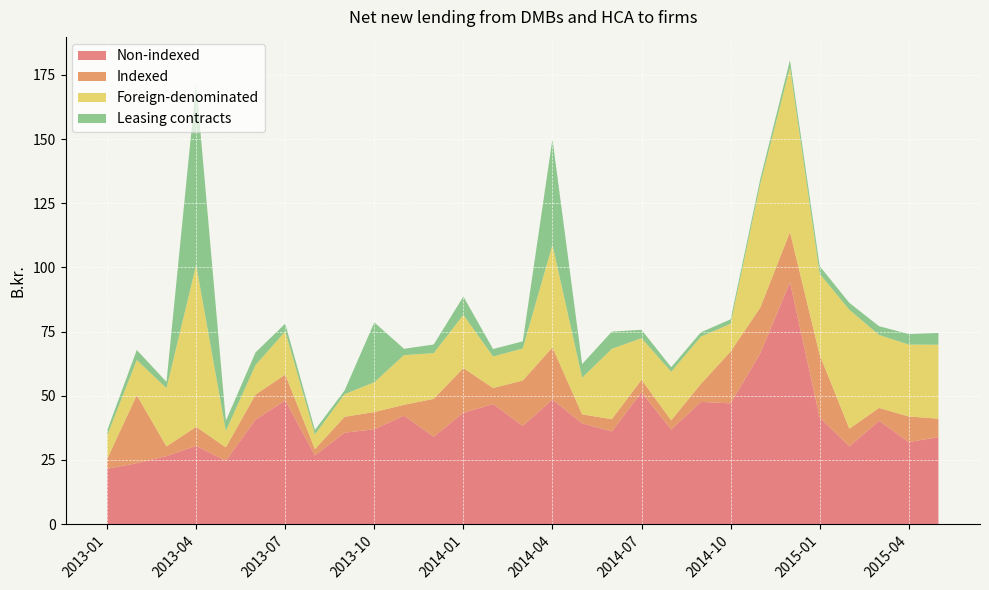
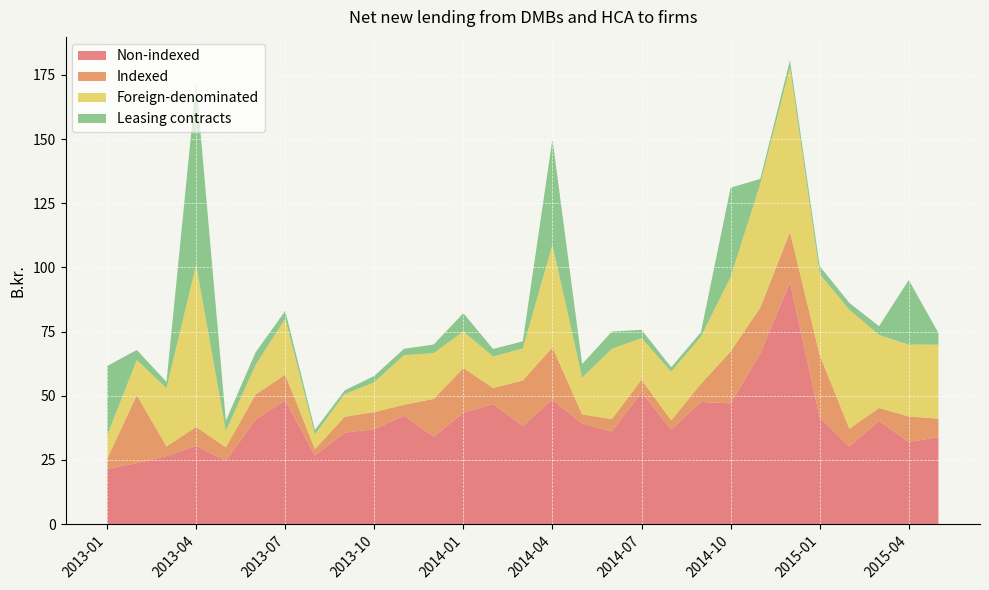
  {
    "Foreign-denominated": {
      "2013-01": 9,
      "2013-04": 63,
-     "2013-07": 17,
+     "2013-07": 22,
      "2013-10": 12,
-     "2014-01": 21,
+     "2014-01": 14,
      "2014-04": 40,
      "2014-07": 16,
-     "2014-10": 11,
+     "2014-10": 29,
      "2015-01": 32,
      "2015-04": 28
    },
    "Leasing contracts": {
-     "2013-01": 2,
+     "2013-01": 27,
      "2013-07": 3,
-     "2013-10": 23,
+     "2013-10": 2,
      "2014-01": 7,
      "2014-04": 41,
      "2014-07": 3,
-     "2014-10": 2,
+     "2014-10": 35,
      "2015-01": 3,
-     "2015-04": 4
+     "2015-04": 25
    }
  }
